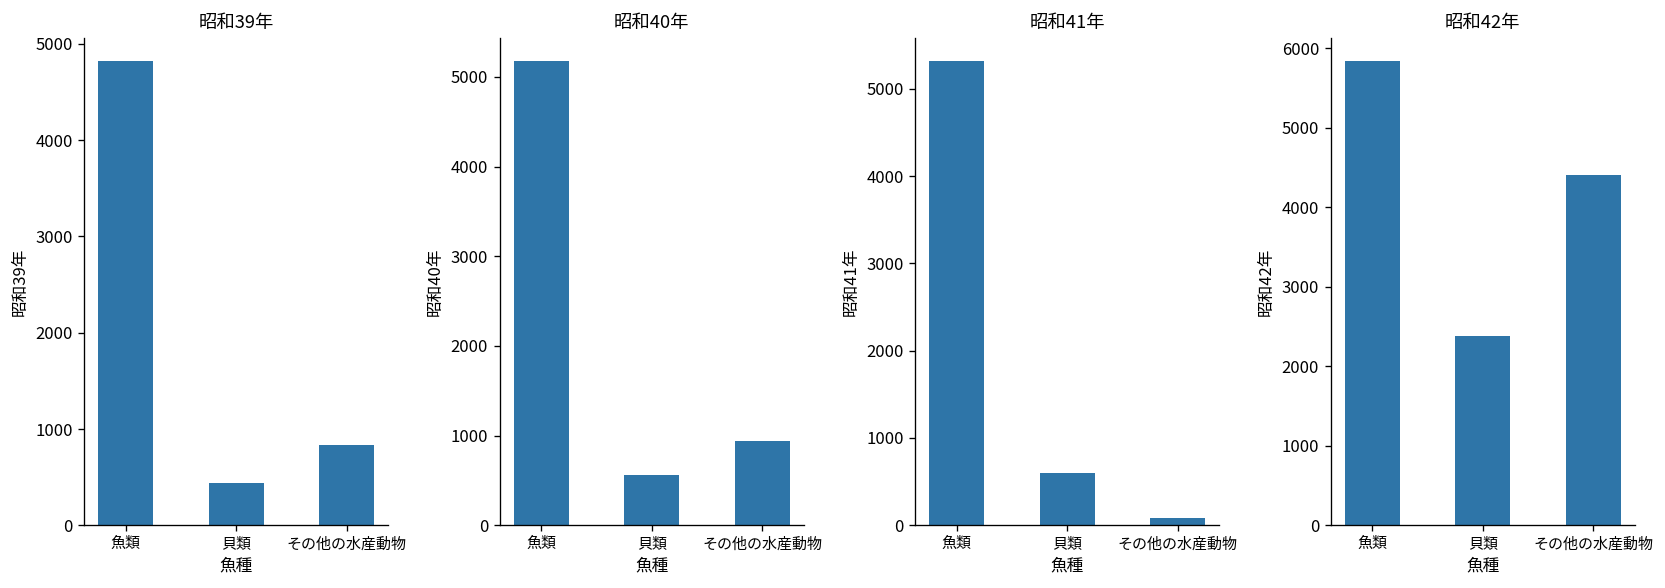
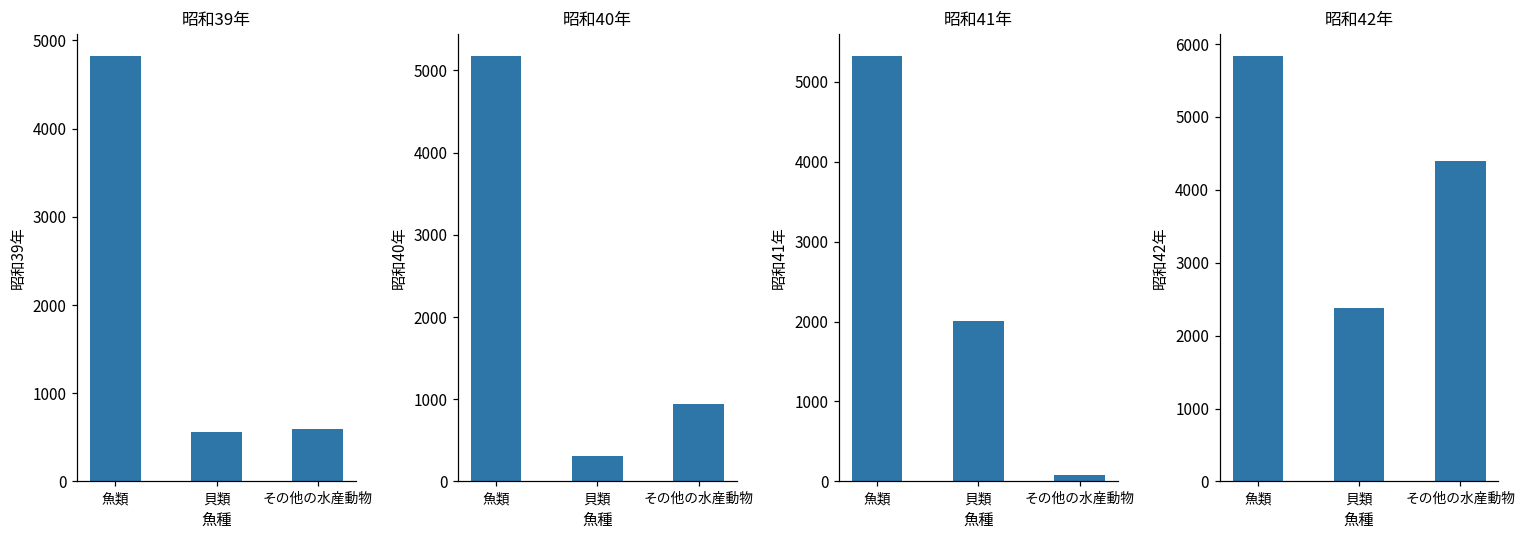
  {
    "昭和39年": {
      "魚類": 4800,
-     "貝類": 400,
-     "その他の水産動物": 800
+     "貝類": 600,
+     "その他の水産動物": 600
    },
    "昭和40年": {
      "魚類": 5200,
-     "貝類": 600,
+     "貝類": 300,
      "その他の水産動物": 900
    },
    "昭和41年": {
      "魚類": 5300,
-     "貝類": 600,
+     "貝類": 2000,
      "その他の水産動物": 100
    },
    "昭和42年": {
      "魚類": 5800,
      "貝類": 2400,
      "その他の水産動物": 4400
    }
  }
